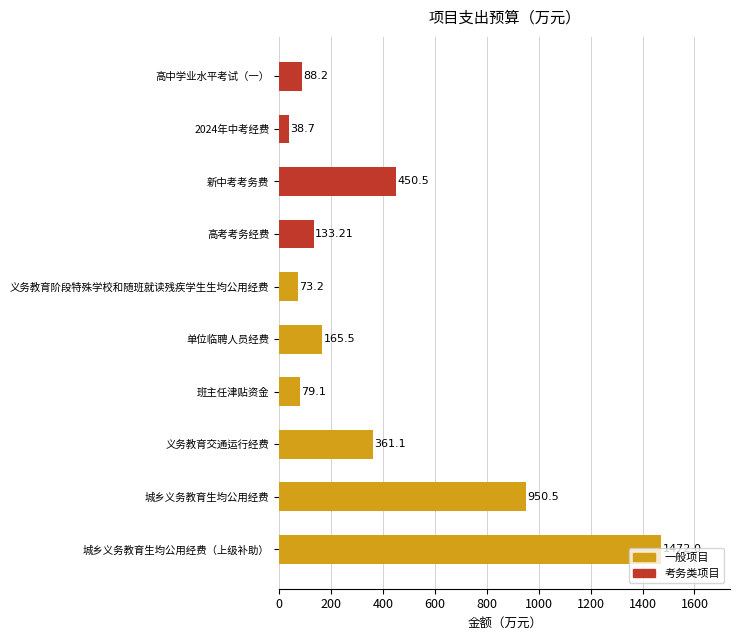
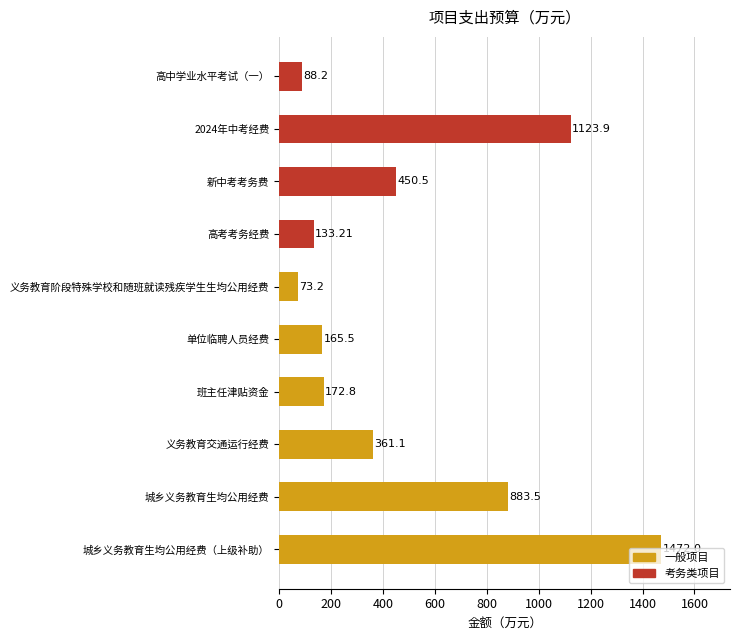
  {
    "高中学业水平考试（一）": 88.2,
-   "2024年中考经费": 38.7,
+   "2024年中考经费": 1123.9,
    "新中考考务费": 450.5,
    "高考考务经费": 133.21,
    "义务教育阶段特殊学校和随班就读残疾学生生均公用经费": 73.2,
    "单位临聘人员经费": 165.5,
-   "班主任津贴资金": 79.1,
+   "班主任津贴资金": 172.8,
    "义务教育交通运行经费": 361.1,
-   "城乡义务教育生均公用经费": 950.5
+   "城乡义务教育生均公用经费": 883.5
  }
